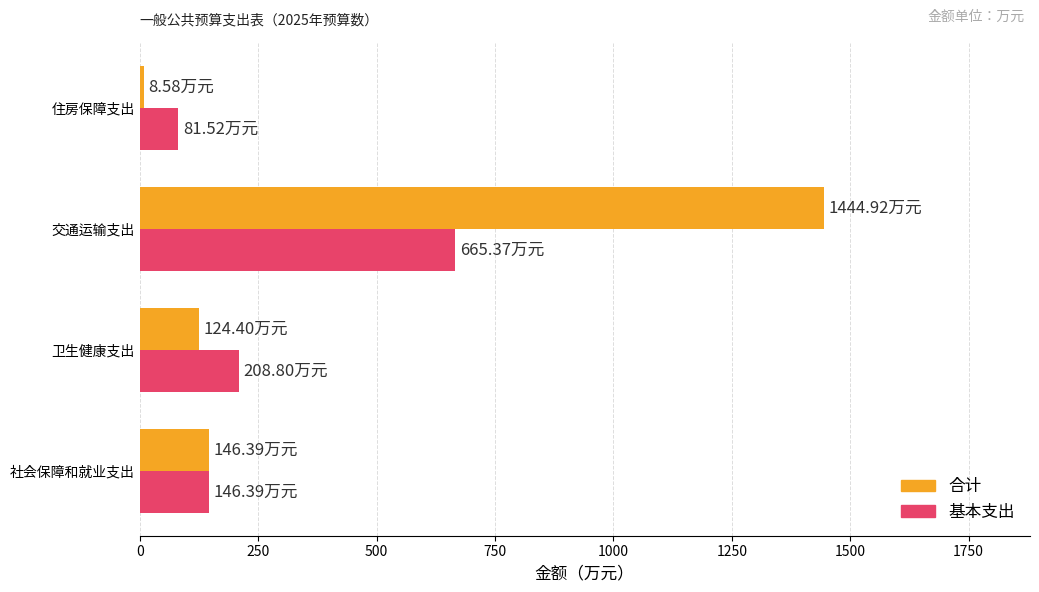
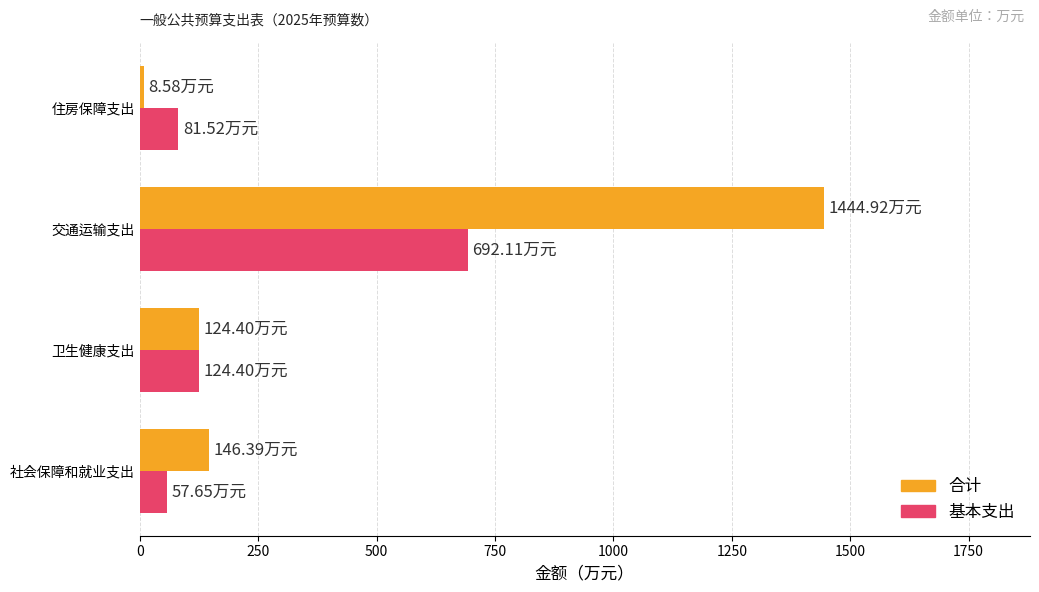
  {
    "合计": {
      "住房保障支出": 8.58,
      "交通运输支出": 1444.92,
      "卫生健康支出": 124.40,
      "社会保障和就业支出": 146.39
    },
    "基本支出": {
      "住房保障支出": 81.52,
-     "交通运输支出": 665.37,
-     "卫生健康支出": 208.80,
-     "社会保障和就业支出": 146.39
+     "交通运输支出": 692.11,
+     "卫生健康支出": 124.40,
+     "社会保障和就业支出": 57.65
    }
  }
